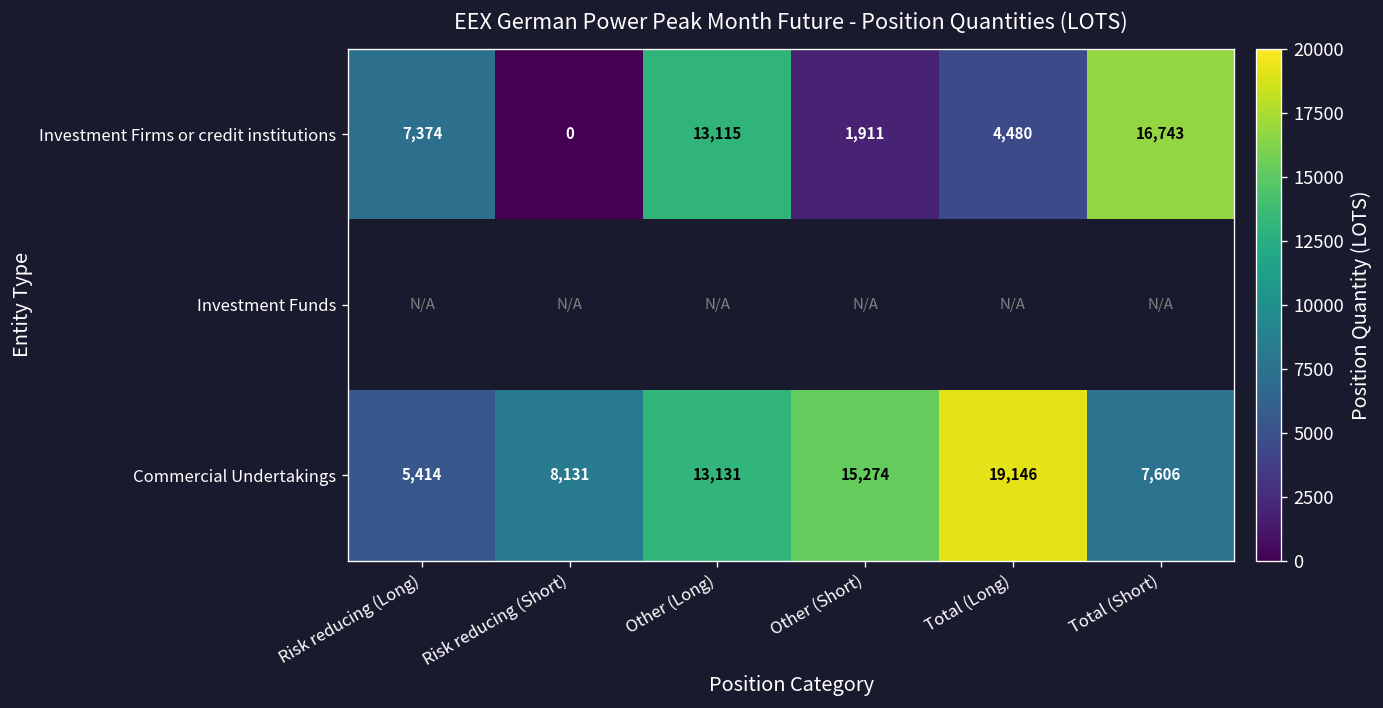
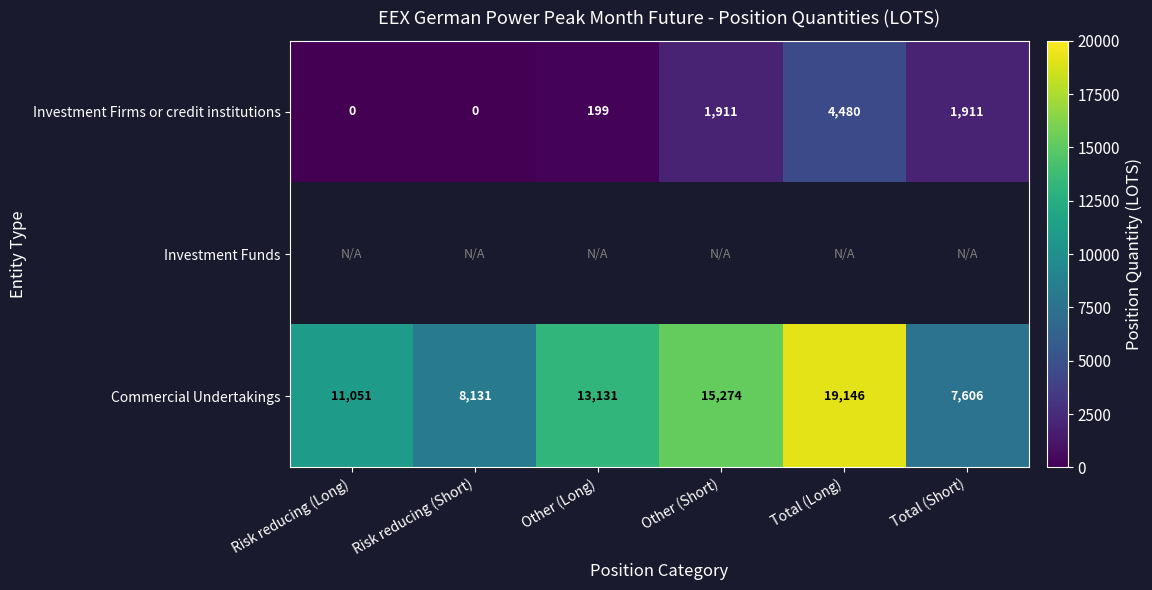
  {
    "Investment Firms or credit institutions": {
-     "Risk reducing (Long)": "7,374",
+     "Risk reducing (Long)": "0",
      "Risk reducing (Short)": "0",
-     "Other (Long)": "13,115",
+     "Other (Long)": "199",
      "Other (Short)": "1,911",
      "Total (Long)": "4,480",
-     "Total (Short)": "16,743"
+     "Total (Short)": "1,911"
    },
    "Commercial Undertakings": {
-     "Risk reducing (Long)": "5,414",
+     "Risk reducing (Long)": "11,051",
      "Risk reducing (Short)": "8,131",
      "Other (Long)": "13,131",
      "Other (Short)": "15,274",
      "Total (Long)": "19,146",
      "Total (Short)": "7,606"
    }
  }
